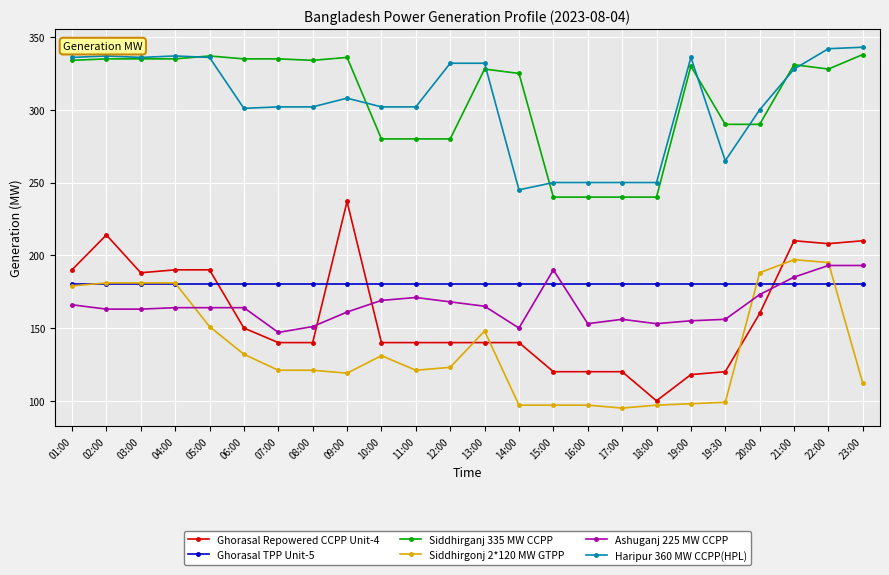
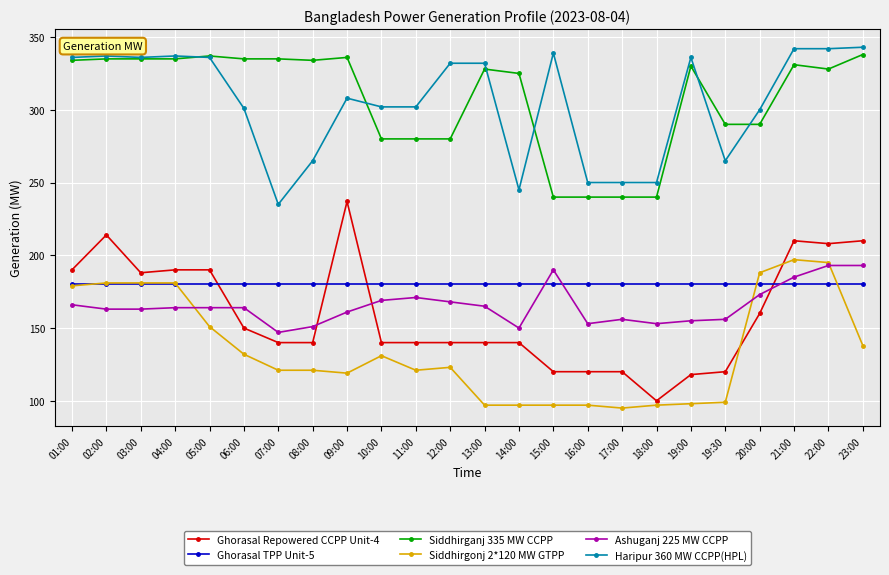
  {
    "Ghorasal Repowered CCPP Unit-4": {
      "01:00": 190,
      "02:00": 214,
      "03:00": 188,
      "04:00": 190,
      "05:00": 190,
      "06:00": 150,
      "07:00": 140,
      "08:00": 140,
      "09:00": 237,
      "10:00": 140,
      "11:00": 140,
      "12:00": 140,
      "13:00": 140,
      "14:00": 140,
      "15:00": 120,
      "16:00": 120,
      "17:00": 120,
      "18:00": 100,
      "19:00": 118,
      "19:30": 120,
      "20:00": 160,
      "21:00": 210,
      "22:00": 208,
      "23:00": 210
    },
    "Ghorasal TPP Unit-5": {
      "05:00": 180,
      "06:00": 180,
      "07:00": 180,
      "08:00": 180,
      "09:00": 180,
      "10:00": 180,
      "11:00": 180,
      "12:00": 180,
      "13:00": 180,
      "14:00": 180,
      "15:00": 180,
      "16:00": 180,
      "17:00": 180,
      "18:00": 180,
      "19:00": 180,
      "19:30": 180,
      "20:00": 180,
      "21:00": 180,
      "22:00": 180,
      "23:00": 180
    },
    "Siddhirganj 335 MW CCPP": {
      "01:00": 334,
      "02:00": 335,
      "04:00": 335,
      "06:00": 335,
      "07:00": 335,
      "08:00": 334,
      "09:00": 336,
      "10:00": 280,
      "11:00": 280,
      "12:00": 280,
      "13:00": 328,
      "14:00": 325,
      "15:00": 240,
      "16:00": 240,
      "17:00": 240,
      "18:00": 240,
      "19:00": 330,
      "19:30": 290,
      "20:00": 290,
      "21:00": 331,
      "22:00": 328,
      "23:00": 338
    },
    "Siddhirgonj 2*120 MW GTPP": {
      "05:00": 151,
      "06:00": 132,
      "07:00": 121,
      "08:00": 121,
      "09:00": 119,
      "10:00": 131,
      "11:00": 121,
      "12:00": 123,
-     "13:00": 148,
+     "13:00": 97,
      "14:00": 97,
      "15:00": 97,
      "16:00": 97,
      "17:00": 95,
      "18:00": 97,
      "19:00": 98,
      "19:30": 99,
      "20:00": 188,
      "21:00": 197,
      "22:00": 195,
-     "23:00": 112
+     "23:00": 138
    },
    "Ashuganj 225 MW CCPP": {
      "01:00": 166,
      "02:00": 163,
      "03:00": 163,
      "04:00": 164,
      "05:00": 164,
      "06:00": 164,
      "07:00": 147,
      "08:00": 151,
      "09:00": 161,
      "10:00": 169,
      "11:00": 171,
      "12:00": 168,
      "13:00": 165,
      "14:00": 150,
      "15:00": 190,
      "16:00": 153,
      "17:00": 156,
      "18:00": 153,
      "19:00": 155,
      "19:30": 156,
      "20:00": 173,
      "21:00": 185,
      "22:00": 193,
      "23:00": 193
    },
    "Haripur 360 MW CCPP(HPL)": {
      "01:00": 336,
      "02:00": 337,
      "04:00": 337,
      "06:00": 301,
-     "07:00": 302,
-     "08:00": 302,
+     "07:00": 235,
+     "08:00": 265,
      "09:00": 308,
      "10:00": 302,
      "11:00": 302,
      "12:00": 332,
      "13:00": 332,
      "14:00": 245,
-     "15:00": 250,
+     "15:00": 339,
      "16:00": 250,
      "17:00": 250,
      "18:00": 250,
      "19:00": 336,
      "19:30": 265,
      "20:00": 300,
-     "21:00": 328,
+     "21:00": 342,
      "22:00": 342,
      "23:00": 343
    }
  }
